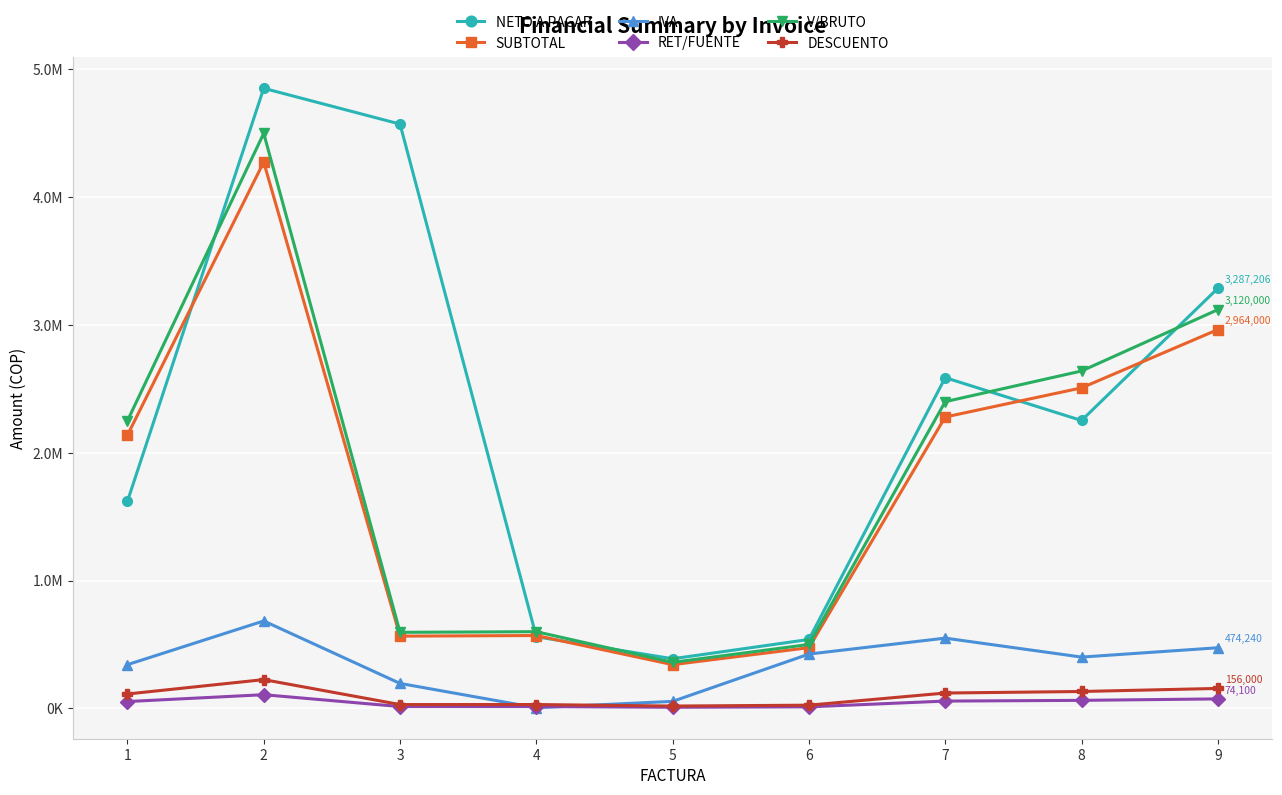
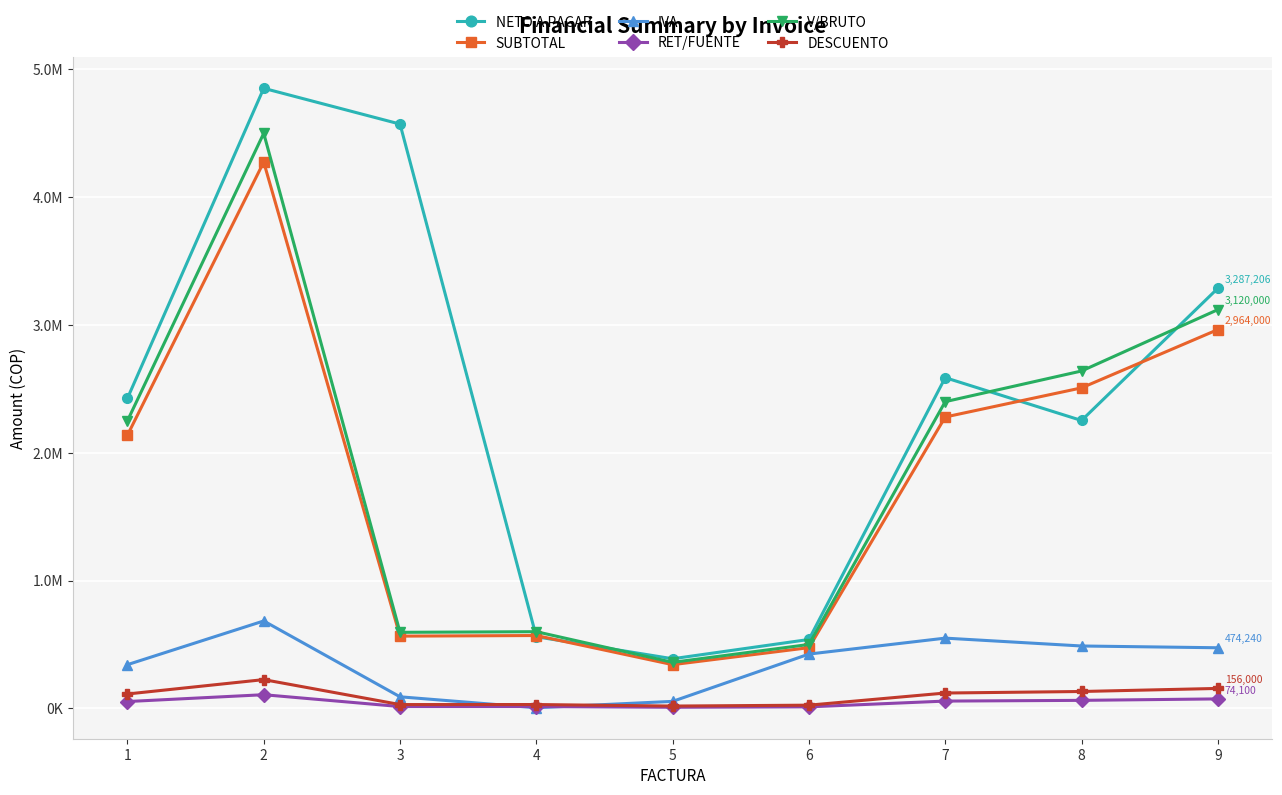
  {
    "NETO A PAGAR": {
-     "1": "1620000",
+     "1": "2430000",
      "2": "4850000",
      "3": "4570000",
      "5": "390000",
      "6": "540000",
      "7": "2590000",
      "8": "2250000"
    },
    "IVA": {
      "1": "340000",
      "2": "680000",
-     "3": "200000",
+     "3": "90000",
      "5": "50000",
      "6": "420000",
      "7": "550000",
-     "8": "400000"
+     "8": "490000"
    },
    "RET/FUENTE": {
      "9": "74,100"
    },
    "V/BRUTO": {
      "9": "3,120,000"
    }
  }
